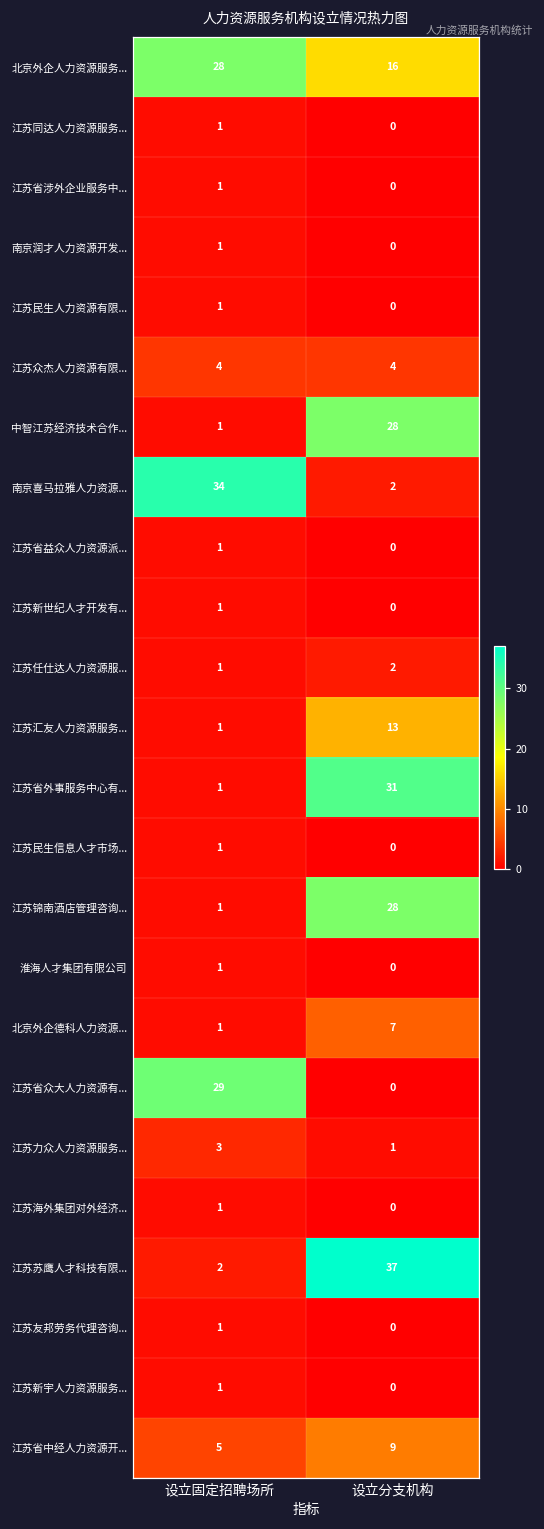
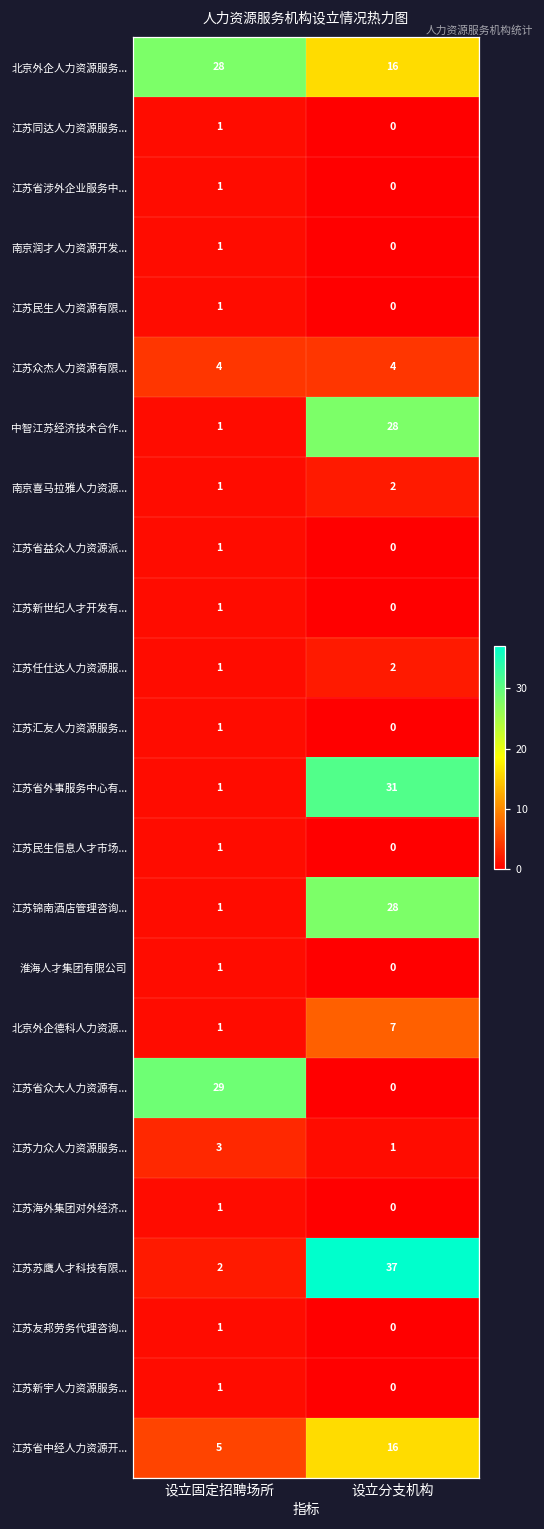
  {
    "北京外企人力资源服务...": {
      "设立固定招聘场所": 28,
      "设立分支机构": 16
    },
    "江苏同达人力资源服务...": {
      "设立固定招聘场所": 1,
      "设立分支机构": 0
    },
    "江苏省涉外企业服务中...": {
      "设立固定招聘场所": 1,
      "设立分支机构": 0
    },
    "南京润才人力资源开发...": {
      "设立固定招聘场所": 1,
      "设立分支机构": 0
    },
    "江苏民生人力资源有限...": {
      "设立固定招聘场所": 1,
      "设立分支机构": 0
    },
    "江苏众杰人力资源有限...": {
      "设立固定招聘场所": 4,
      "设立分支机构": 4
    },
    "中智江苏经济技术合作...": {
      "设立固定招聘场所": 1,
      "设立分支机构": 28
    },
    "南京喜马拉雅人力资源...": {
-     "设立固定招聘场所": 34,
+     "设立固定招聘场所": 1,
      "设立分支机构": 2
    },
    "江苏省益众人力资源派...": {
      "设立固定招聘场所": 1,
      "设立分支机构": 0
    },
    "江苏新世纪人才开发有...": {
      "设立固定招聘场所": 1,
      "设立分支机构": 0
    },
    "江苏任仕达人力资源服...": {
      "设立固定招聘场所": 1,
      "设立分支机构": 2
    },
    "江苏汇友人力资源服务...": {
      "设立固定招聘场所": 1,
-     "设立分支机构": 13
+     "设立分支机构": 0
    },
    "江苏省外事服务中心有...": {
      "设立固定招聘场所": 1,
      "设立分支机构": 31
    },
    "江苏民生信息人才市场...": {
      "设立固定招聘场所": 1,
      "设立分支机构": 0
    },
    "江苏锦南酒店管理咨询...": {
      "设立固定招聘场所": 1,
      "设立分支机构": 28
    },
    "淮海人才集团有限公司": {
      "设立固定招聘场所": 1,
      "设立分支机构": 0
    },
    "北京外企德科人力资源...": {
      "设立固定招聘场所": 1,
      "设立分支机构": 7
    },
    "江苏省众大人力资源有...": {
      "设立固定招聘场所": 29,
      "设立分支机构": 0
    },
    "江苏力众人力资源服务...": {
      "设立固定招聘场所": 3,
      "设立分支机构": 1
    },
    "江苏海外集团对外经济...": {
      "设立固定招聘场所": 1,
      "设立分支机构": 0
    },
    "江苏苏鹰人才科技有限...": {
      "设立固定招聘场所": 2,
      "设立分支机构": 37
    },
    "江苏友邦劳务代理咨询...": {
      "设立固定招聘场所": 1,
      "设立分支机构": 0
    },
    "江苏新宇人力资源服务...": {
      "设立固定招聘场所": 1,
      "设立分支机构": 0
    },
    "江苏省中经人力资源开...": {
      "设立固定招聘场所": 5,
-     "设立分支机构": 9
+     "设立分支机构": 16
    }
  }
